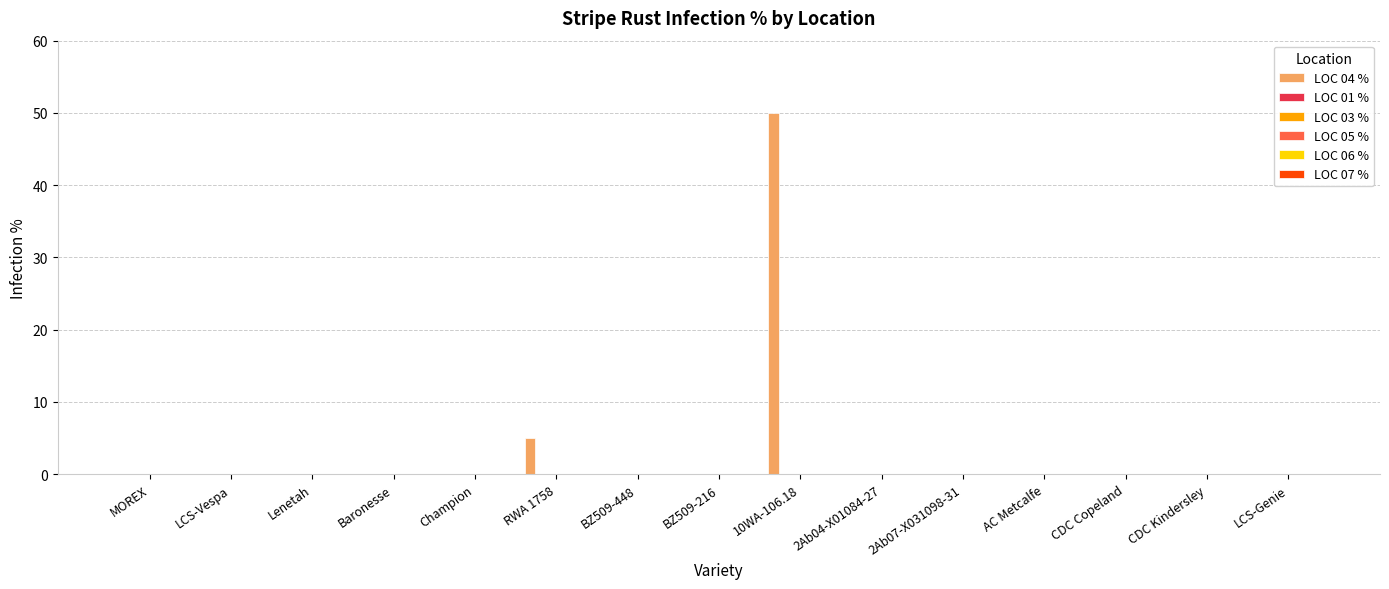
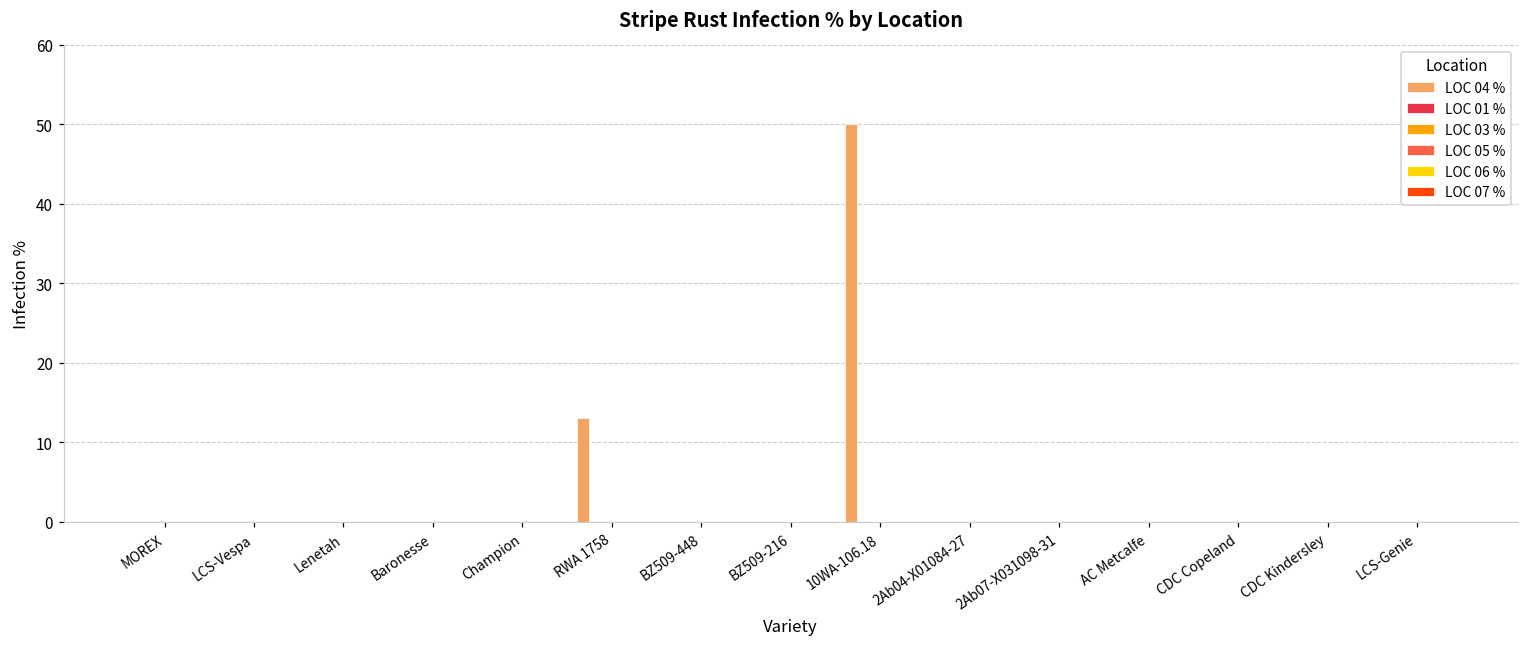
  {
    "LOC 04 %": {
      "MOREX": 0,
      "LCS-Vespa": 0,
      "Lenetah": 0,
      "Baronesse": 0,
      "Champion": 0,
-     "RWA 1758": 5,
+     "RWA 1758": 13,
      "BZ509-448": 0,
      "BZ509-216": 0,
      "10WA-106.18": 50,
      "2Ab04-X01084-27": 0,
      "2Ab07-X031098-31": 0,
      "AC Metcalfe": 0,
      "CDC Copeland": 0,
      "CDC Kindersley": 0,
      "LCS-Genie": 0
    },
    "LOC 07 %": {
      "MOREX": 0,
      "LCS-Vespa": 0,
      "Lenetah": 0,
      "Baronesse": 0,
      "Champion": 0,
      "RWA 1758": 0,
      "BZ509-448": 0,
      "BZ509-216": 0,
      "10WA-106.18": 0,
      "2Ab04-X01084-27": 0,
      "2Ab07-X031098-31": 0,
      "AC Metcalfe": 0,
      "CDC Copeland": 0,
      "CDC Kindersley": 0,
      "LCS-Genie": 0
    }
  }
